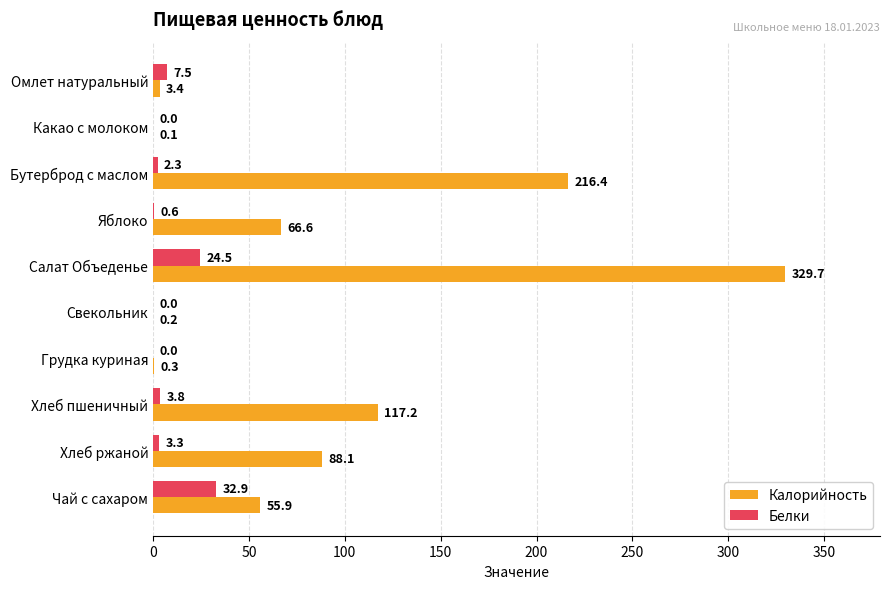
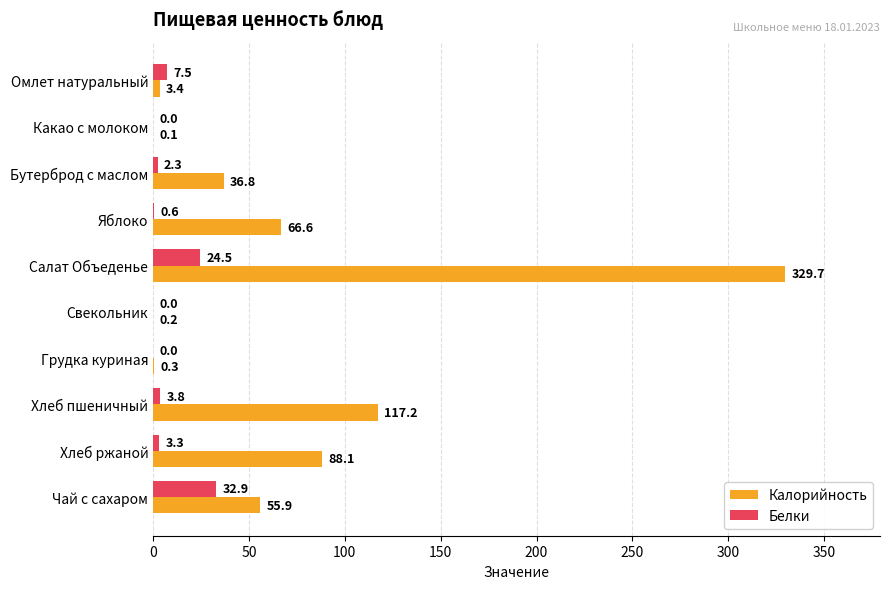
  {
    "Калорийность": {
      "Омлет натуральный": 3.4,
      "Какао с молоком": 0.1,
-     "Бутерброд с маслом": 216.4,
+     "Бутерброд с маслом": 36.8,
      "Яблоко": 66.6,
      "Салат Объеденье": 329.7,
      "Свекольник": 0.2,
      "Грудка куриная": 0.3,
      "Хлеб пшеничный": 117.2,
      "Хлеб ржаной": 88.1,
      "Чай с сахаром": 55.9
    },
    "Белки": {
      "Омлет натуральный": 7.5,
      "Какао с молоком": 0.0,
      "Бутерброд с маслом": 2.3,
      "Яблоко": 0.6,
      "Салат Объеденье": 24.5,
      "Свекольник": 0.0,
      "Грудка куриная": 0.0,
      "Хлеб пшеничный": 3.8,
      "Хлеб ржаной": 3.3,
      "Чай с сахаром": 32.9
    }
  }
